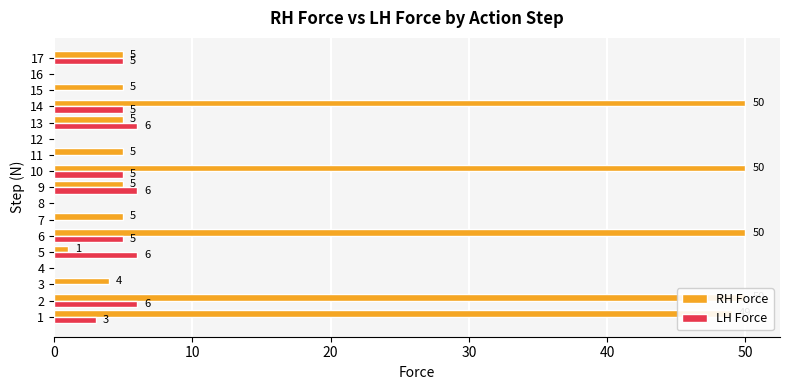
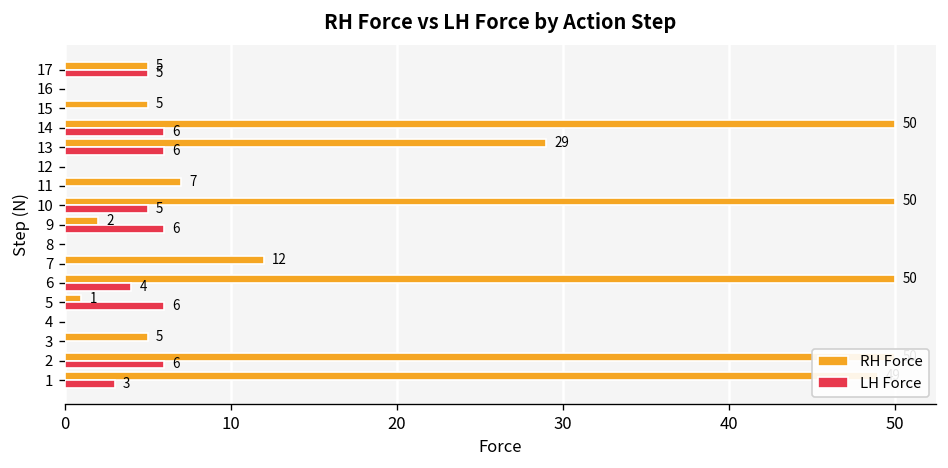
  {
    "RH Force": {
      "15": 5,
      "14": 50,
-     "13": 5,
-     "11": 5,
+     "13": 29,
+     "11": 7,
      "10": 50,
-     "9": 5,
-     "7": 5,
+     "9": 2,
+     "7": 12,
      "6": 50,
      "5": 1,
-     "3": 4
+     "3": 5
    },
    "LH Force": {
-     "14": 5,
+     "14": 6,
      "13": 6,
      "10": 5,
      "9": 6,
-     "6": 5,
+     "6": 4,
      "5": 6,
      "2": 6,
      "1": 3
    }
  }
